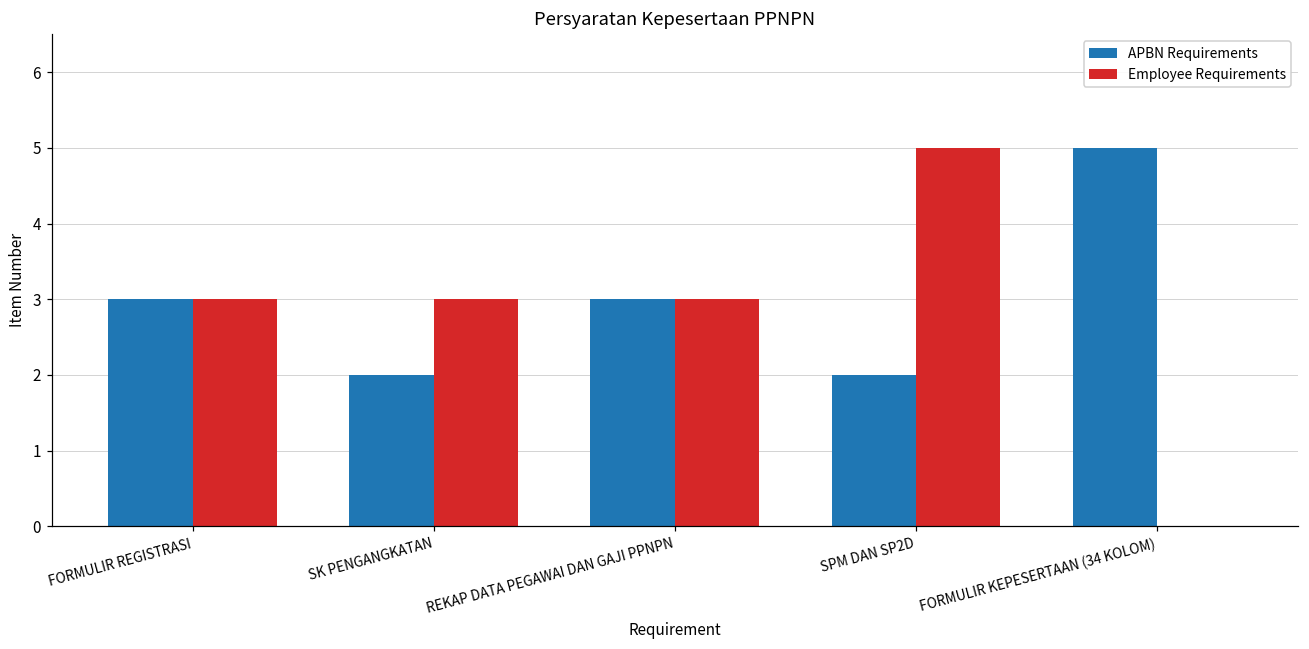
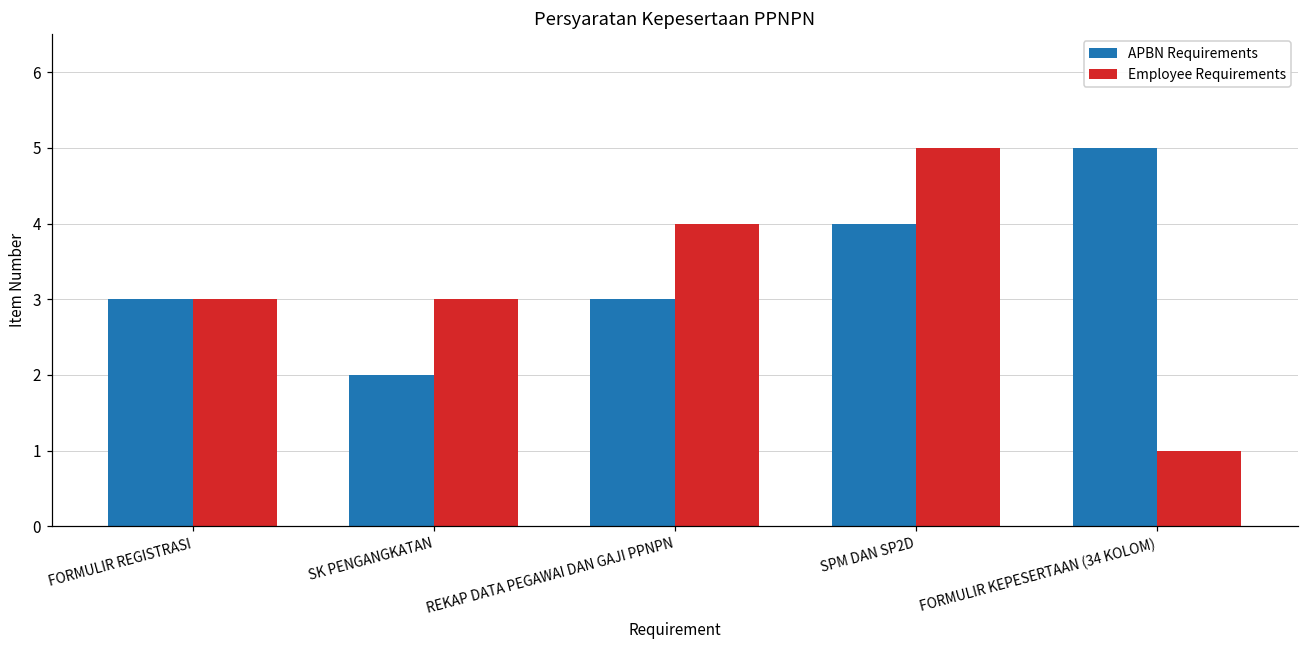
  {
    "APBN Requirements": {
      "FORMULIR REGISTRASI": 3,
      "SK PENGANGKATAN": 2,
      "REKAP DATA PEGAWAI DAN GAJI PPNPN": 3,
-     "SPM DAN SP2D": 2,
+     "SPM DAN SP2D": 4,
      "FORMULIR KEPESERTAAN (34 KOLOM)": 5
    },
    "Employee Requirements": {
      "FORMULIR REGISTRASI": 3,
      "SK PENGANGKATAN": 3,
-     "REKAP DATA PEGAWAI DAN GAJI PPNPN": 3,
+     "REKAP DATA PEGAWAI DAN GAJI PPNPN": 4,
      "SPM DAN SP2D": 5,
-     "FORMULIR KEPESERTAAN (34 KOLOM)": 0
+     "FORMULIR KEPESERTAAN (34 KOLOM)": 1
    }
  }
